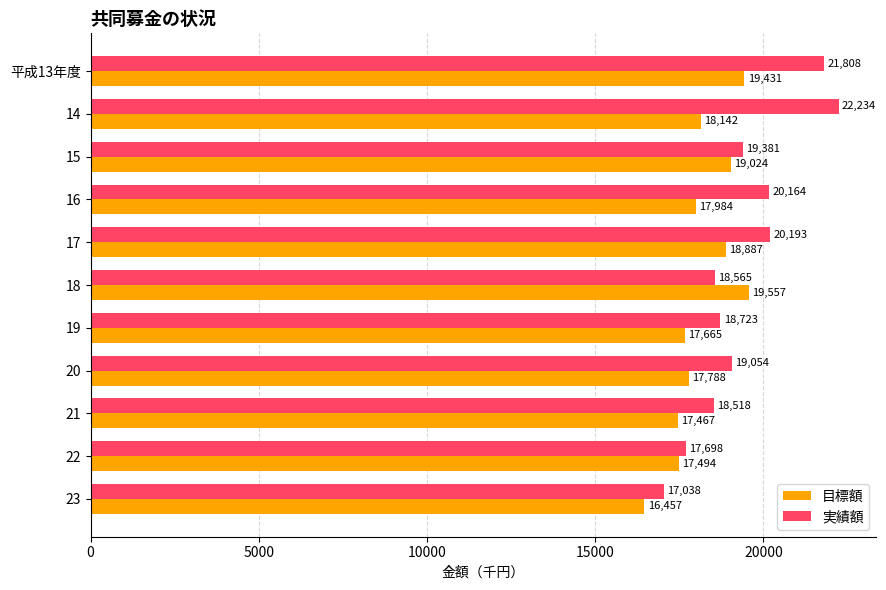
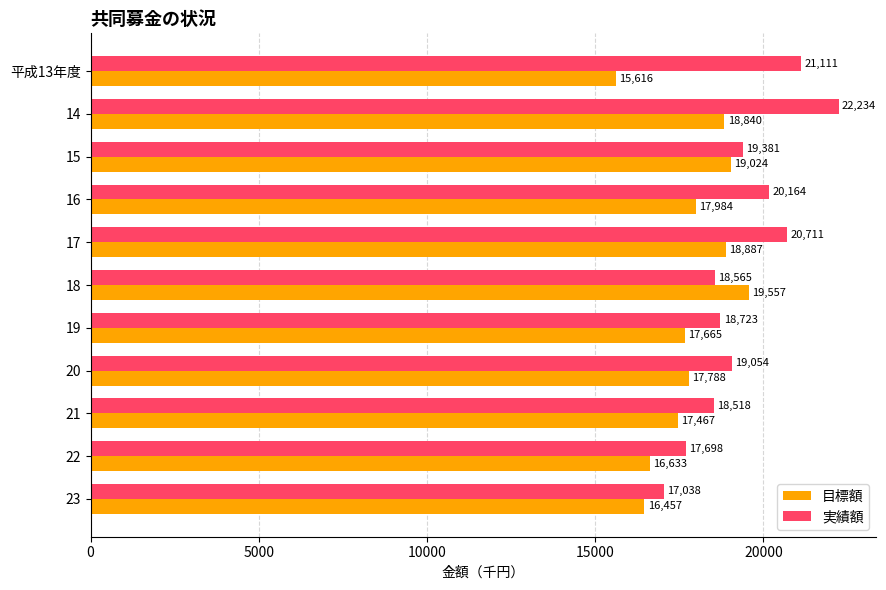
  {
    "目標額": {
-     "平成13年度": "19,431",
-     "14": "18,142",
+     "平成13年度": "15,616",
+     "14": "18,840",
      "15": "19,024",
      "16": "17,984",
      "17": "18,887",
      "18": "19,557",
      "19": "17,665",
      "20": "17,788",
      "21": "17,467",
-     "22": "17,494",
+     "22": "16,633",
      "23": "16,457"
    },
    "実績額": {
-     "平成13年度": "21,808",
+     "平成13年度": "21,111",
      "14": "22,234",
      "15": "19,381",
      "16": "20,164",
-     "17": "20,193",
+     "17": "20,711",
      "18": "18,565",
      "19": "18,723",
      "20": "19,054",
      "21": "18,518",
      "22": "17,698",
      "23": "17,038"
    }
  }
